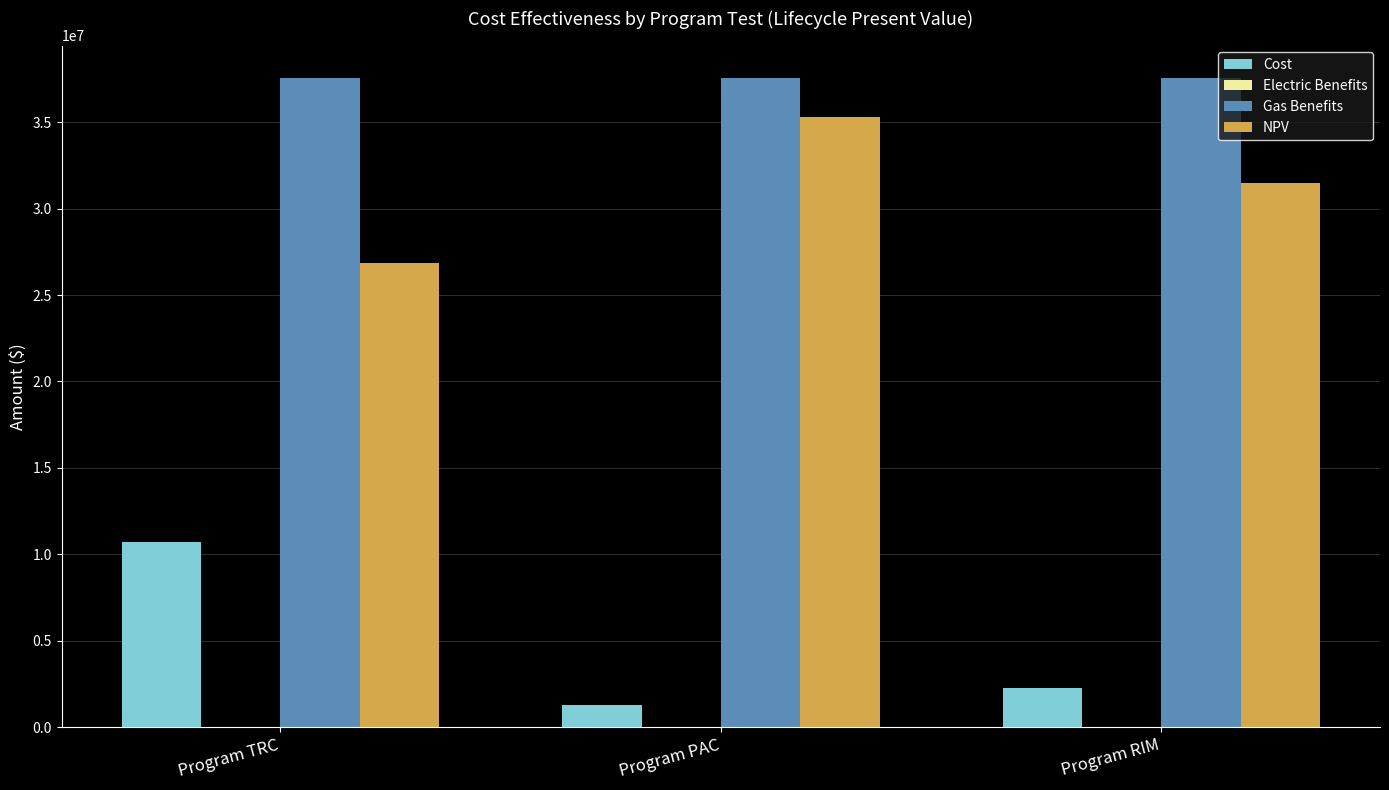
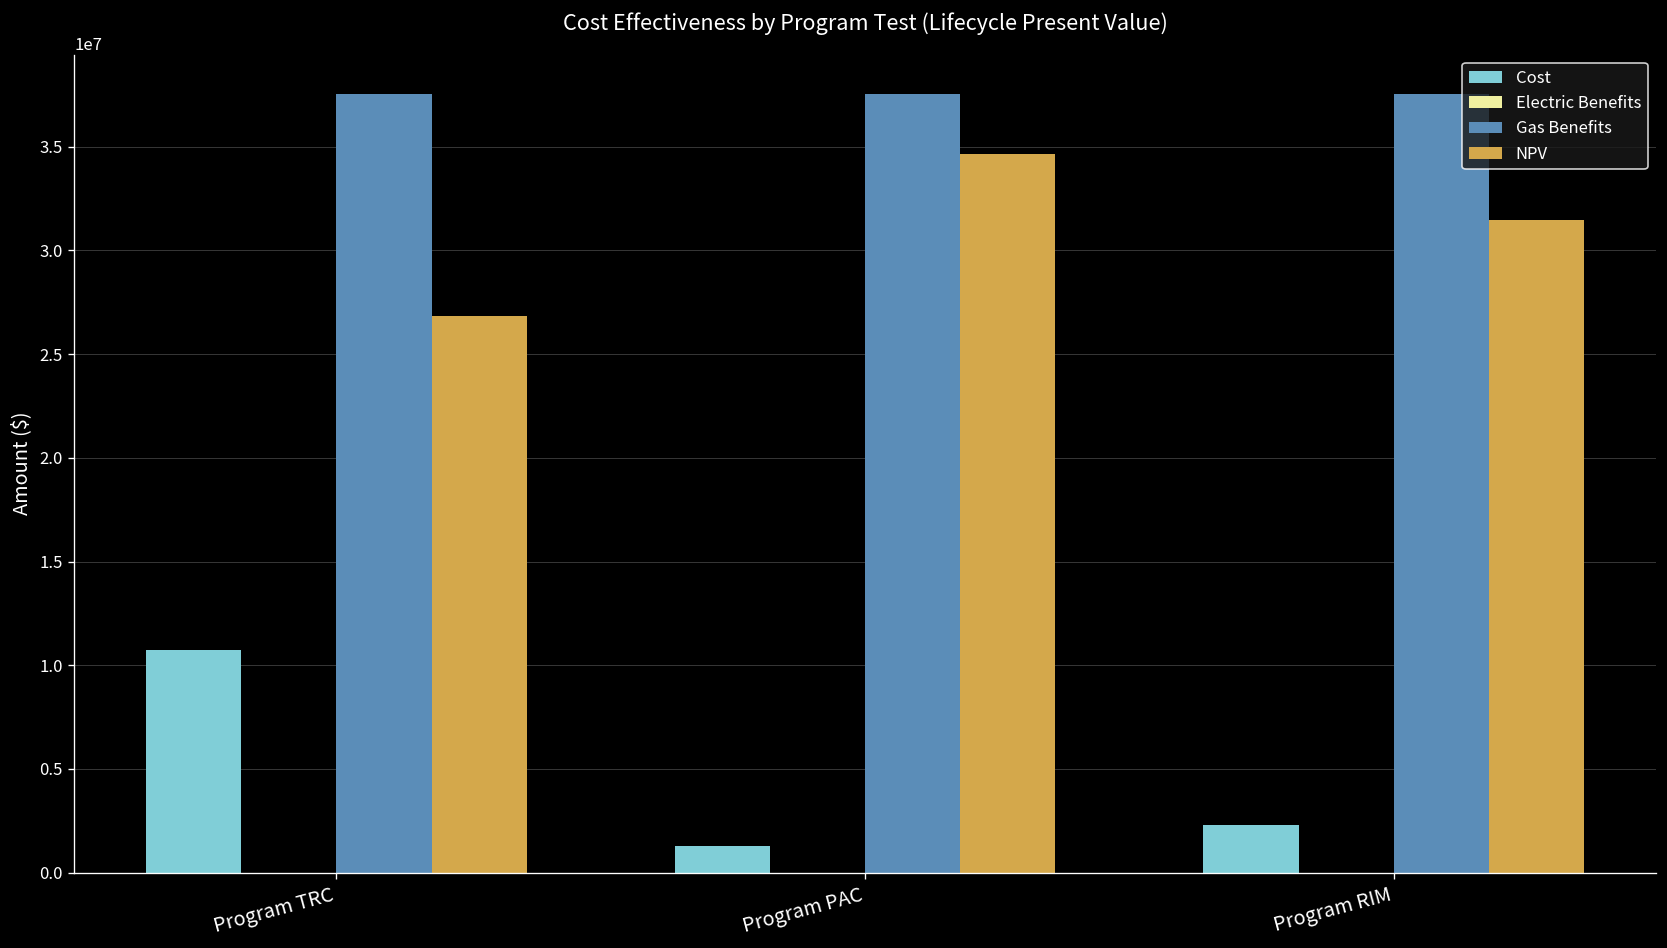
  {
    "Cost": {
      "Program TRC": 10700000,
      "Program PAC": 1300000,
      "Program RIM": 2300000
    },
    "Electric Benefits": {
      "Program TRC": 0,
      "Program PAC": 0,
      "Program RIM": 0
    },
    "Gas Benefits": {
      "Program TRC": 37600000,
      "Program PAC": 37600000,
      "Program RIM": 37600000
    },
    "NPV": {
      "Program TRC": 26800000,
-     "Program PAC": 35300000,
+     "Program PAC": 34600000,
      "Program RIM": 31500000
    }
  }
